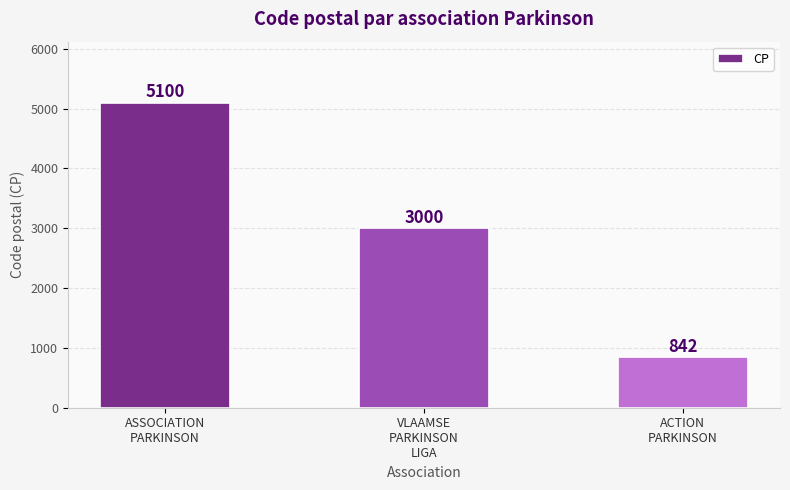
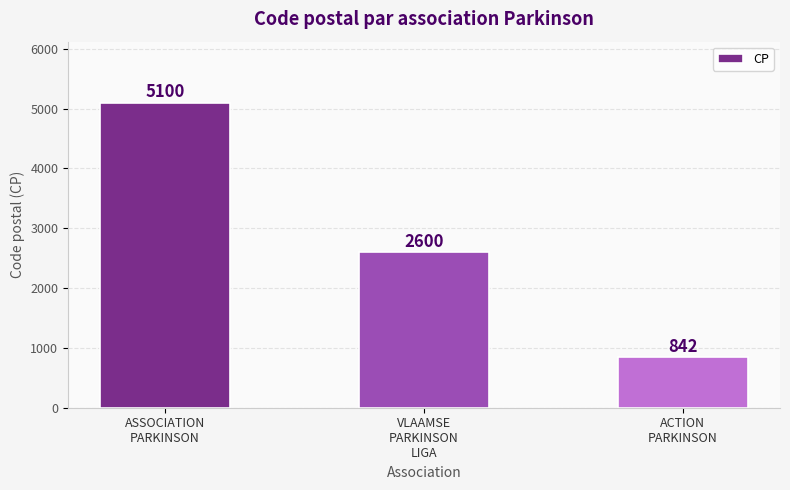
  {
    "ASSOCIATION PARKINSON": 5100,
-   "VLAAMSE PARKINSON LIGA": 3000,
+   "VLAAMSE PARKINSON LIGA": 2600,
    "ACTION PARKINSON": 842
  }
